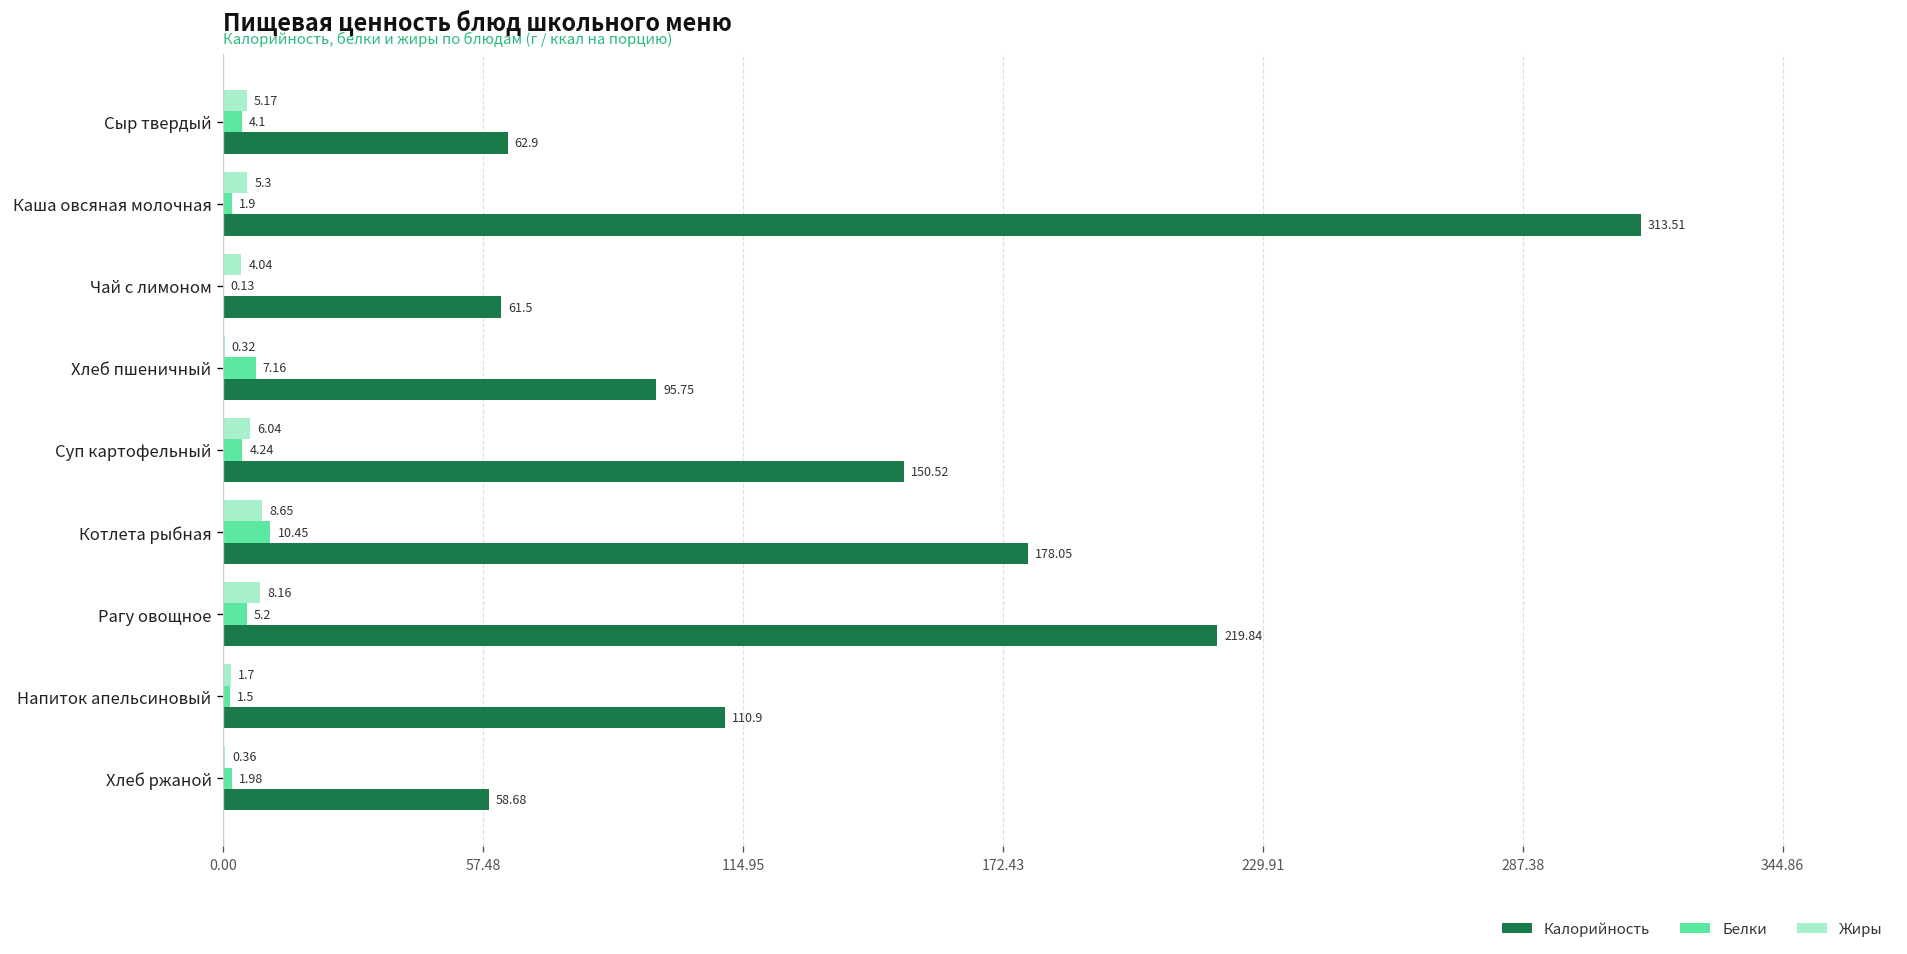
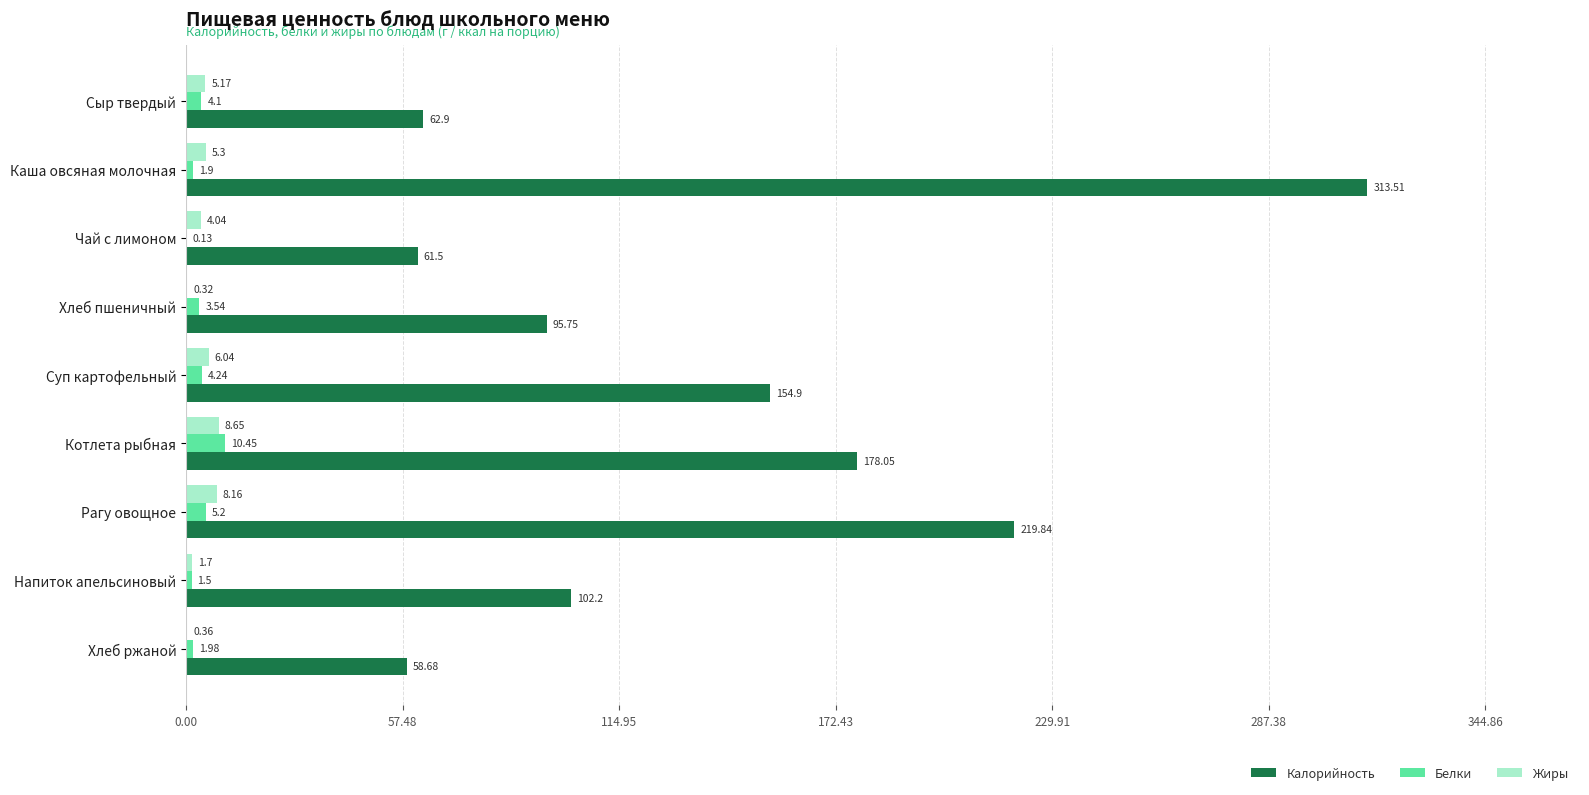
  {
    "Калорийность": {
      "Сыр твердый": 62.9,
      "Каша овсяная молочная": 313.51,
      "Чай с лимоном": 61.5,
      "Хлеб пшеничный": 95.75,
-     "Суп картофельный": 150.52,
+     "Суп картофельный": 154.9,
      "Котлета рыбная": 178.05,
      "Рагу овощное": 219.84,
-     "Напиток апельсиновый": 110.9,
+     "Напиток апельсиновый": 102.2,
      "Хлеб ржаной": 58.68
    },
    "Белки": {
      "Сыр твердый": 4.1,
      "Каша овсяная молочная": 1.9,
      "Чай с лимоном": 0.13,
-     "Хлеб пшеничный": 7.16,
+     "Хлеб пшеничный": 3.54,
      "Суп картофельный": 4.24,
      "Котлета рыбная": 10.45,
      "Рагу овощное": 5.2,
      "Напиток апельсиновый": 1.5,
      "Хлеб ржаной": 1.98
    },
    "Жиры": {
      "Сыр твердый": 5.17,
      "Каша овсяная молочная": 5.3,
      "Чай с лимоном": 4.04,
      "Хлеб пшеничный": 0.32,
      "Суп картофельный": 6.04,
      "Котлета рыбная": 8.65,
      "Рагу овощное": 8.16,
      "Напиток апельсиновый": 1.7,
      "Хлеб ржаной": 0.36
    }
  }
